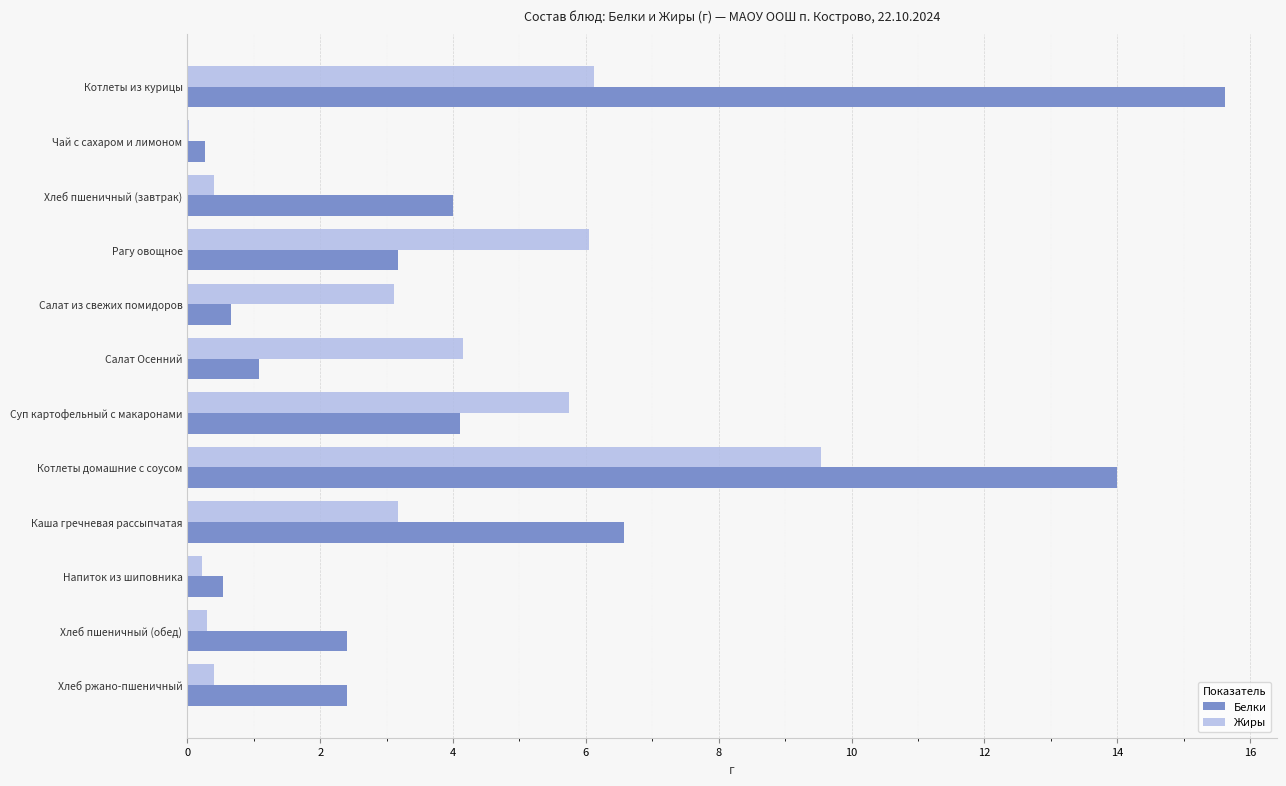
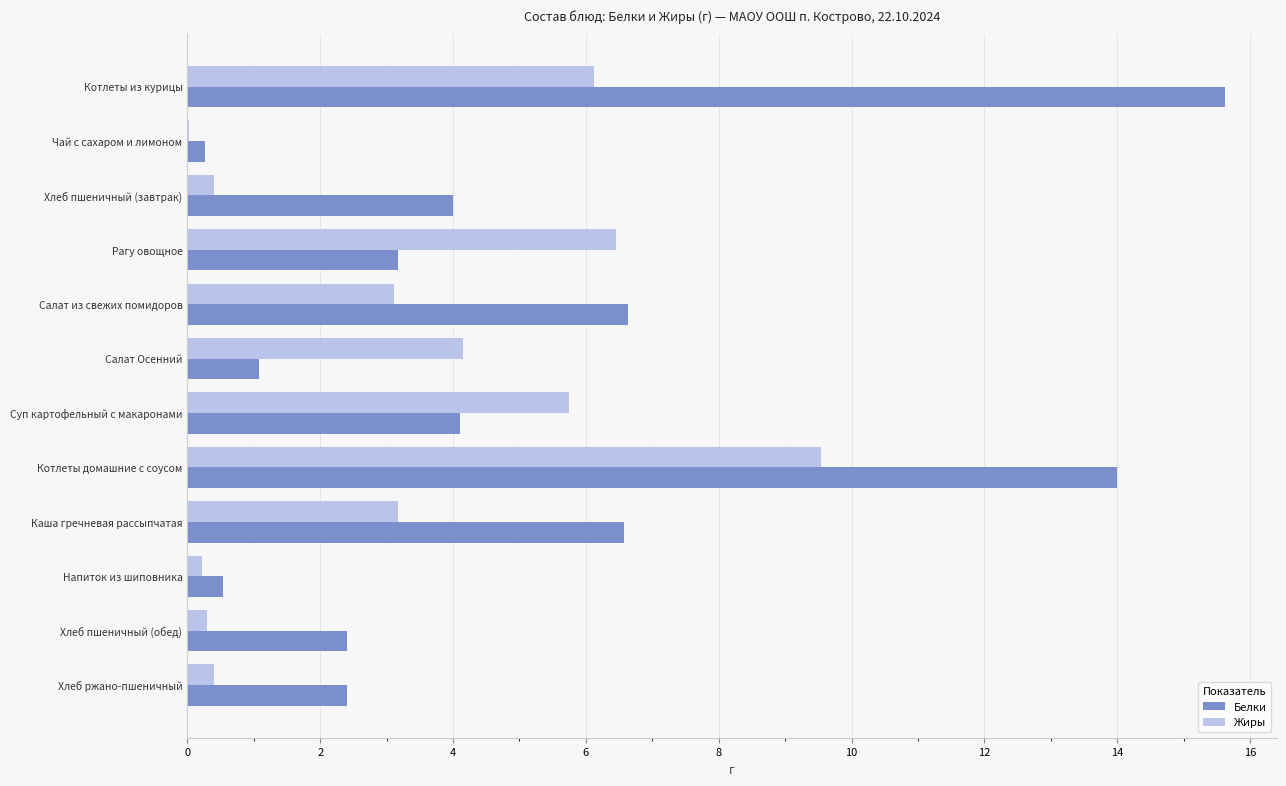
  {
    "Белки": {
      "Котлеты из курицы": 15.6,
      "Чай с сахаром и лимоном": 0.3,
      "Хлеб пшеничный (завтрак)": 4.0,
      "Рагу овощное": 3.2,
-     "Салат из свежих помидоров": 0.7,
+     "Салат из свежих помидоров": 6.6,
      "Салат Осенний": 1.1,
      "Суп картофельный с макаронами": 4.1,
      "Котлеты домашние с соусом": 14.0,
      "Каша гречневая рассыпчатая": 6.6,
      "Напиток из шиповника": 0.5,
      "Хлеб пшеничный (обед)": 2.4,
      "Хлеб ржано-пшеничный": 2.4
    },
    "Жиры": {
      "Котлеты из курицы": 6.1,
      "Хлеб пшеничный (завтрак)": 0.4,
-     "Рагу овощное": 6.1,
+     "Рагу овощное": 6.5,
      "Салат из свежих помидоров": 3.1,
      "Салат Осенний": 4.2,
      "Суп картофельный с макаронами": 5.8,
      "Котлеты домашние с соусом": 9.5,
      "Каша гречневая рассыпчатая": 3.2,
      "Напиток из шиповника": 0.2,
      "Хлеб пшеничный (обед)": 0.3,
      "Хлеб ржано-пшеничный": 0.4
    }
  }
